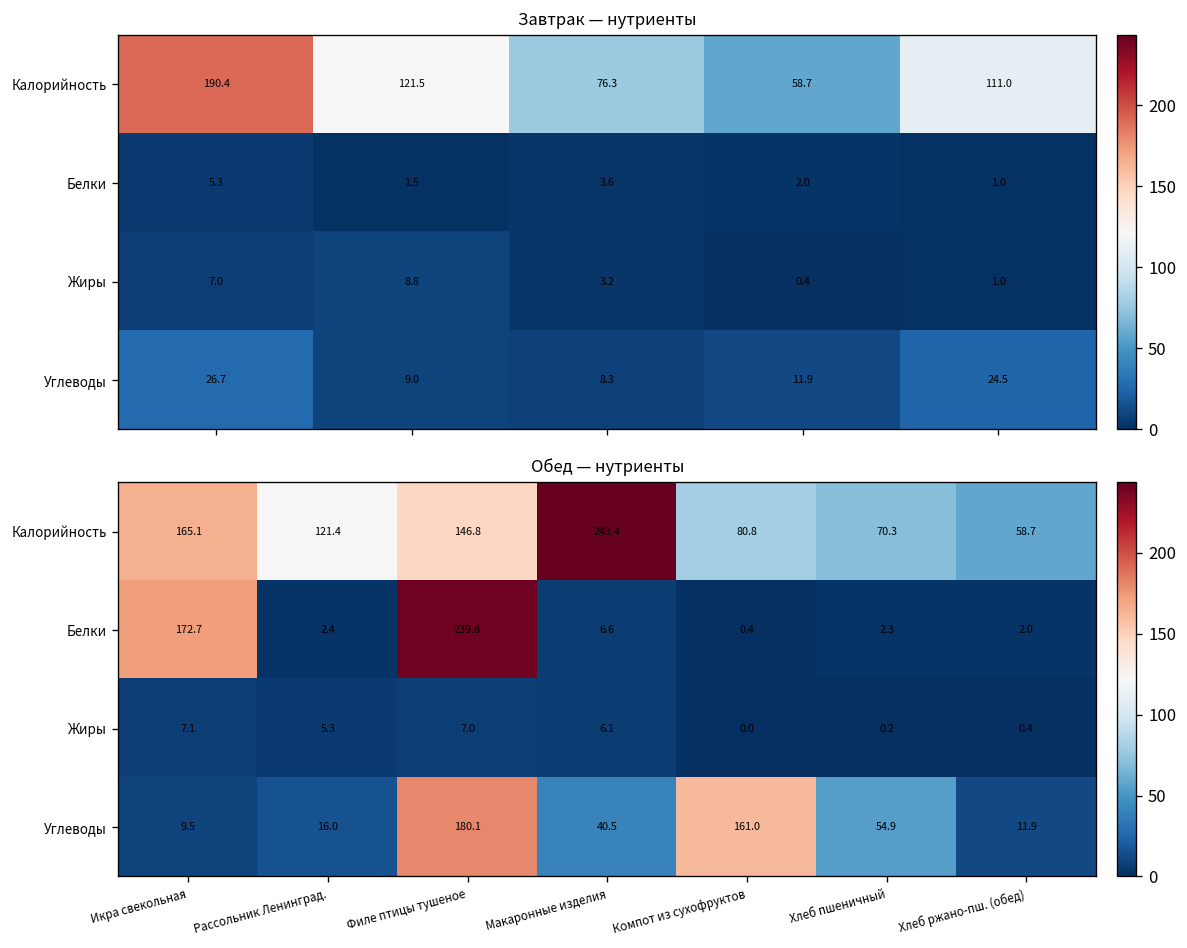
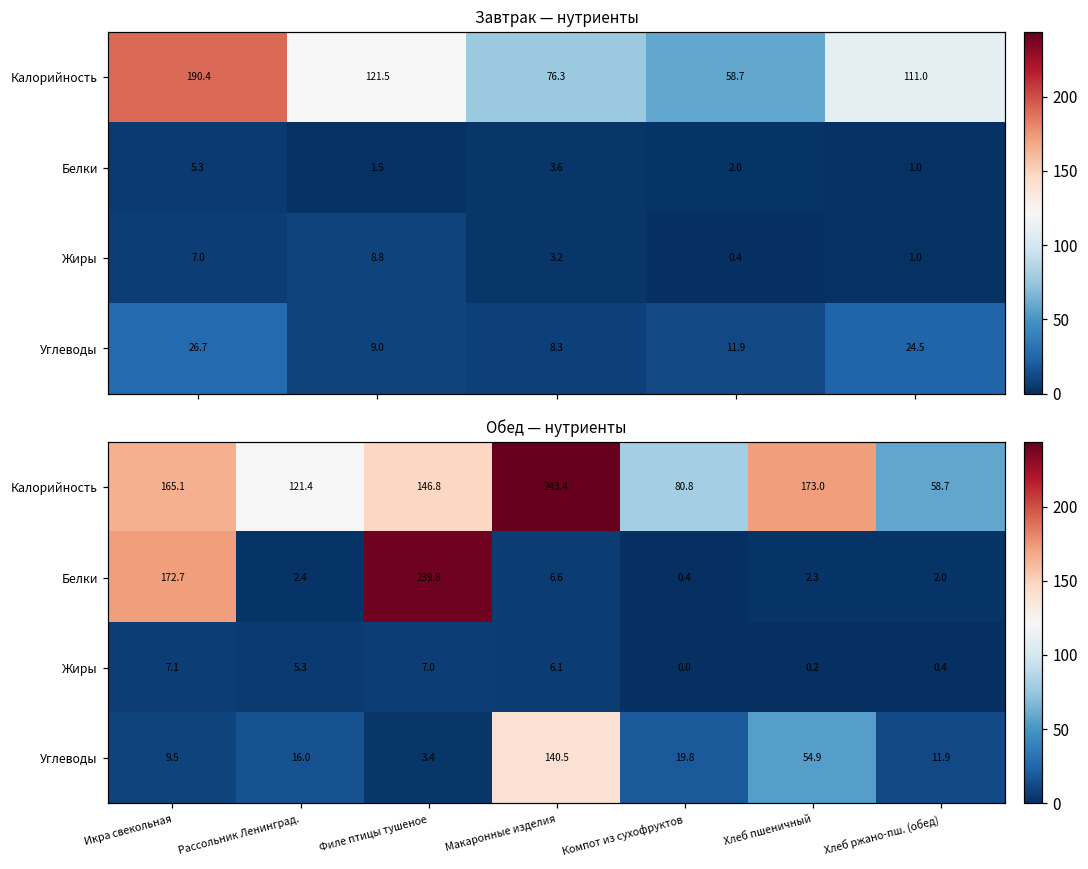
  {
    "Обед — нутриенты": {
      "Калорийность": {
        "Икра свекольная": 165.1,
        "Рассольник Ленинград.": 121.4,
        "Филе птицы тушеное": 146.8,
        "Макаронные изделия": 243.4,
        "Компот из сухофруктов": 80.8,
-       "Хлеб пшеничный": 70.3,
+       "Хлеб пшеничный": 173.0,
        "Хлеб ржано-пш. (обед)": 58.7
      },
      "Белки": {
        "Икра свекольная": 172.7,
        "Рассольник Ленинград.": 2.4,
        "Филе птицы тушеное": 239.8,
        "Макаронные изделия": 6.6,
        "Компот из сухофруктов": 0.4,
        "Хлеб пшеничный": 2.3,
        "Хлеб ржано-пш. (обед)": 2.0
      },
      "Жиры": {
        "Икра свекольная": 7.1,
        "Рассольник Ленинград.": 5.3,
        "Филе птицы тушеное": 7.0,
        "Макаронные изделия": 6.1,
        "Компот из сухофруктов": 0.0,
        "Хлеб пшеничный": 0.2,
        "Хлеб ржано-пш. (обед)": 0.4
      },
      "Углеводы": {
        "Икра свекольная": 9.5,
        "Рассольник Ленинград.": 16.0,
-       "Филе птицы тушеное": 180.1,
-       "Макаронные изделия": 40.5,
-       "Компот из сухофруктов": 161.0,
+       "Филе птицы тушеное": 3.4,
+       "Макаронные изделия": 140.5,
+       "Компот из сухофруктов": 19.8,
        "Хлеб пшеничный": 54.9,
        "Хлеб ржано-пш. (обед)": 11.9
      }
    }
  }
